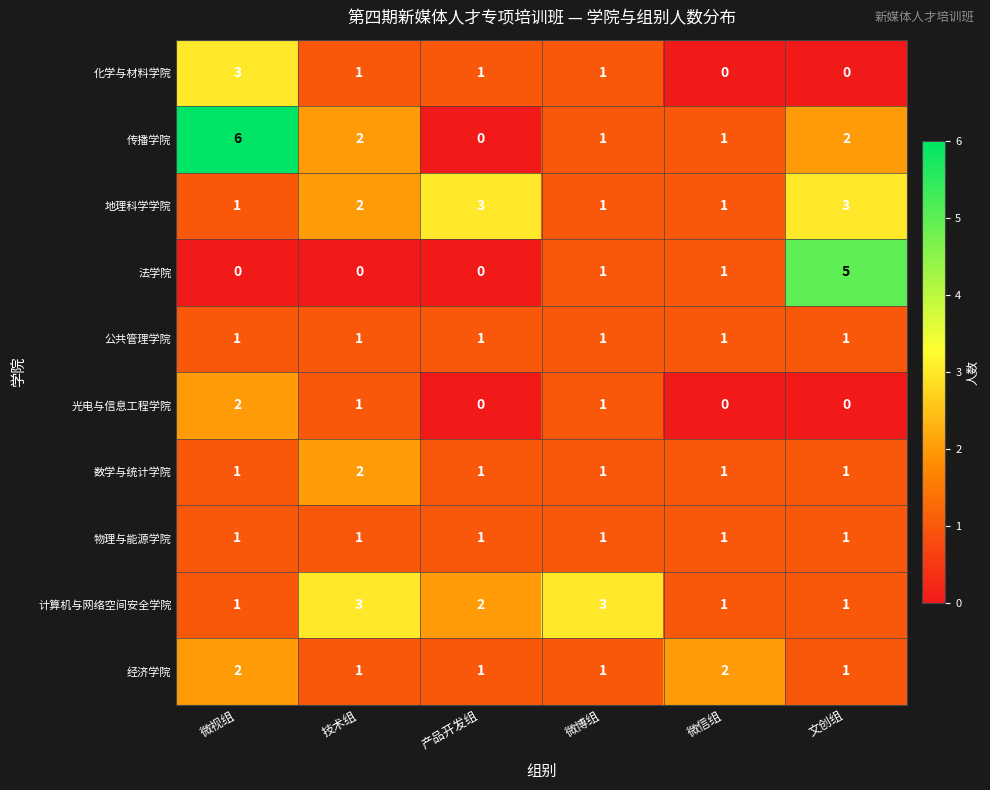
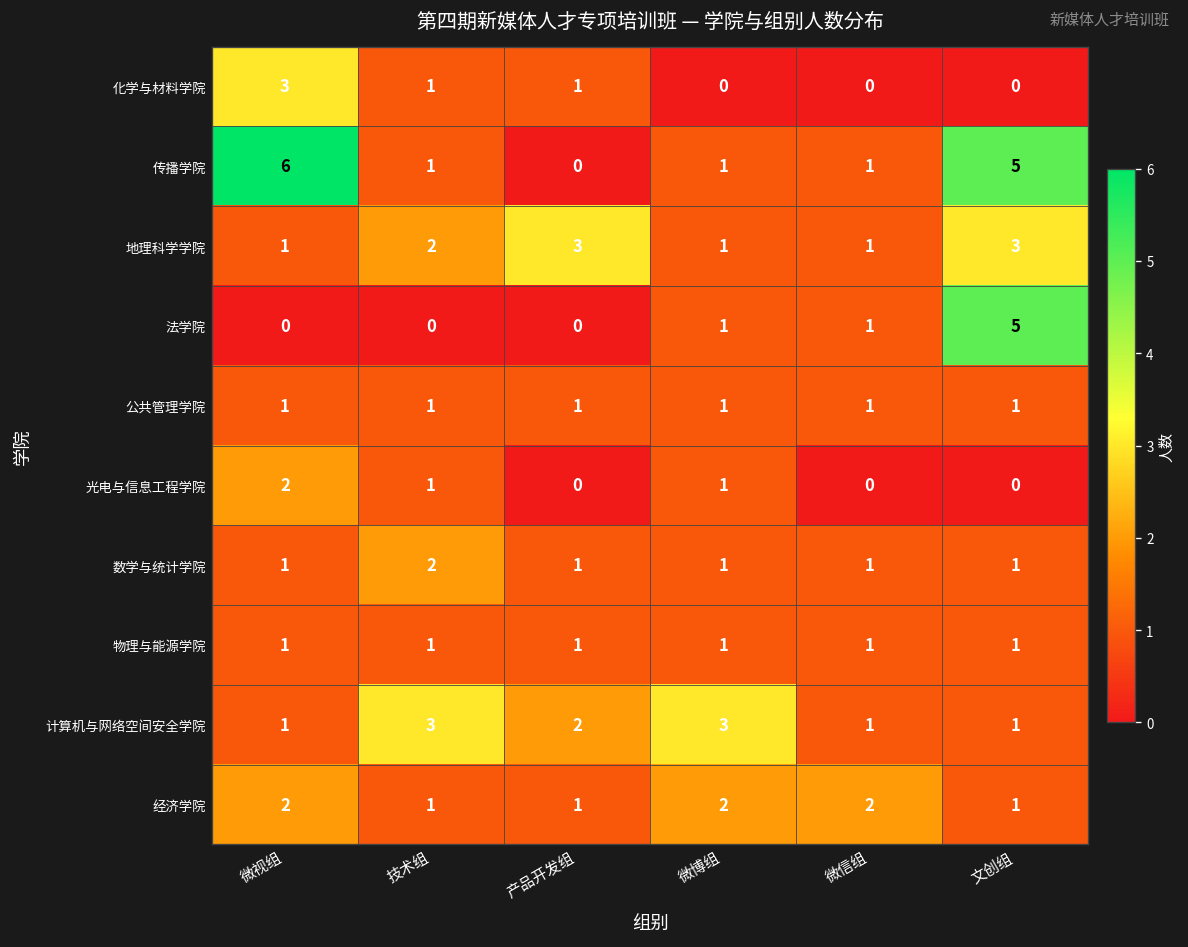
  {
    "化学与材料学院": {
      "微视组": 3,
      "技术组": 1,
      "产品开发组": 1,
-     "微博组": 1,
+     "微博组": 0,
      "微信组": 0,
      "文创组": 0
    },
    "传播学院": {
      "微视组": 6,
-     "技术组": 2,
+     "技术组": 1,
      "产品开发组": 0,
      "微博组": 1,
      "微信组": 1,
-     "文创组": 2
+     "文创组": 5
    },
    "地理科学学院": {
      "微视组": 1,
      "技术组": 2,
      "产品开发组": 3,
      "微博组": 1,
      "微信组": 1,
      "文创组": 3
    },
    "法学院": {
      "微视组": 0,
      "技术组": 0,
      "产品开发组": 0,
      "微博组": 1,
      "微信组": 1,
      "文创组": 5
    },
    "公共管理学院": {
      "微视组": 1,
      "技术组": 1,
      "产品开发组": 1,
      "微博组": 1,
      "微信组": 1,
      "文创组": 1
    },
    "光电与信息工程学院": {
      "微视组": 2,
      "技术组": 1,
      "产品开发组": 0,
      "微博组": 1,
      "微信组": 0,
      "文创组": 0
    },
    "数学与统计学院": {
      "微视组": 1,
      "技术组": 2,
      "产品开发组": 1,
      "微博组": 1,
      "微信组": 1,
      "文创组": 1
    },
    "物理与能源学院": {
      "微视组": 1,
      "技术组": 1,
      "产品开发组": 1,
      "微博组": 1,
      "微信组": 1,
      "文创组": 1
    },
    "计算机与网络空间安全学院": {
      "微视组": 1,
      "技术组": 3,
      "产品开发组": 2,
      "微博组": 3,
      "微信组": 1,
      "文创组": 1
    },
    "经济学院": {
      "微视组": 2,
      "技术组": 1,
      "产品开发组": 1,
-     "微博组": 1,
+     "微博组": 2,
      "微信组": 2,
      "文创组": 1
    }
  }
